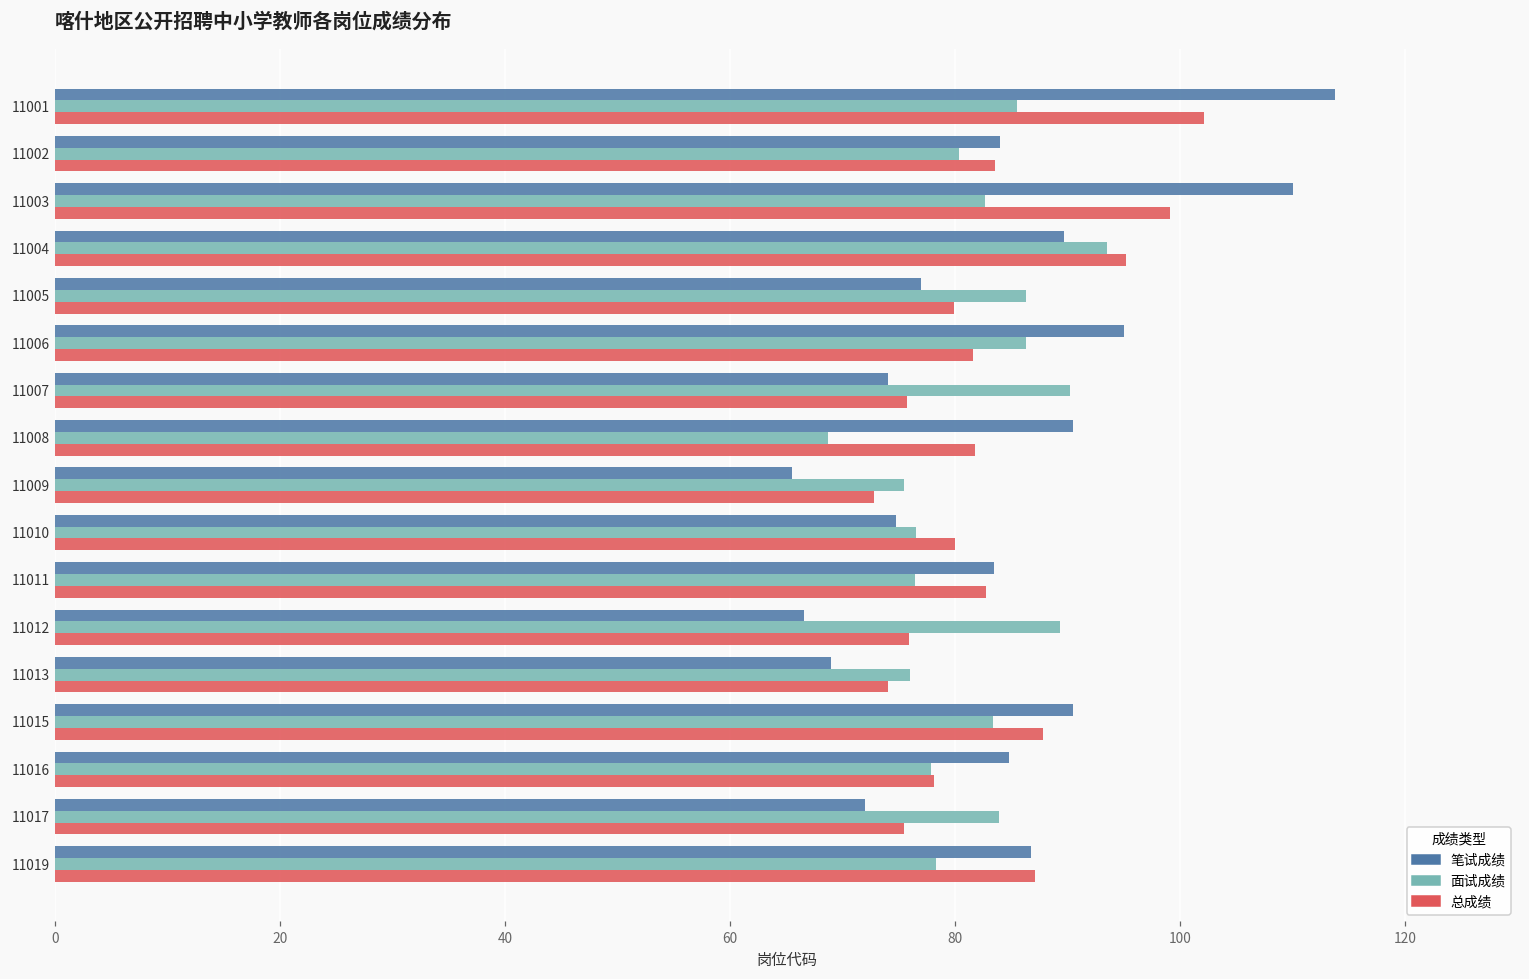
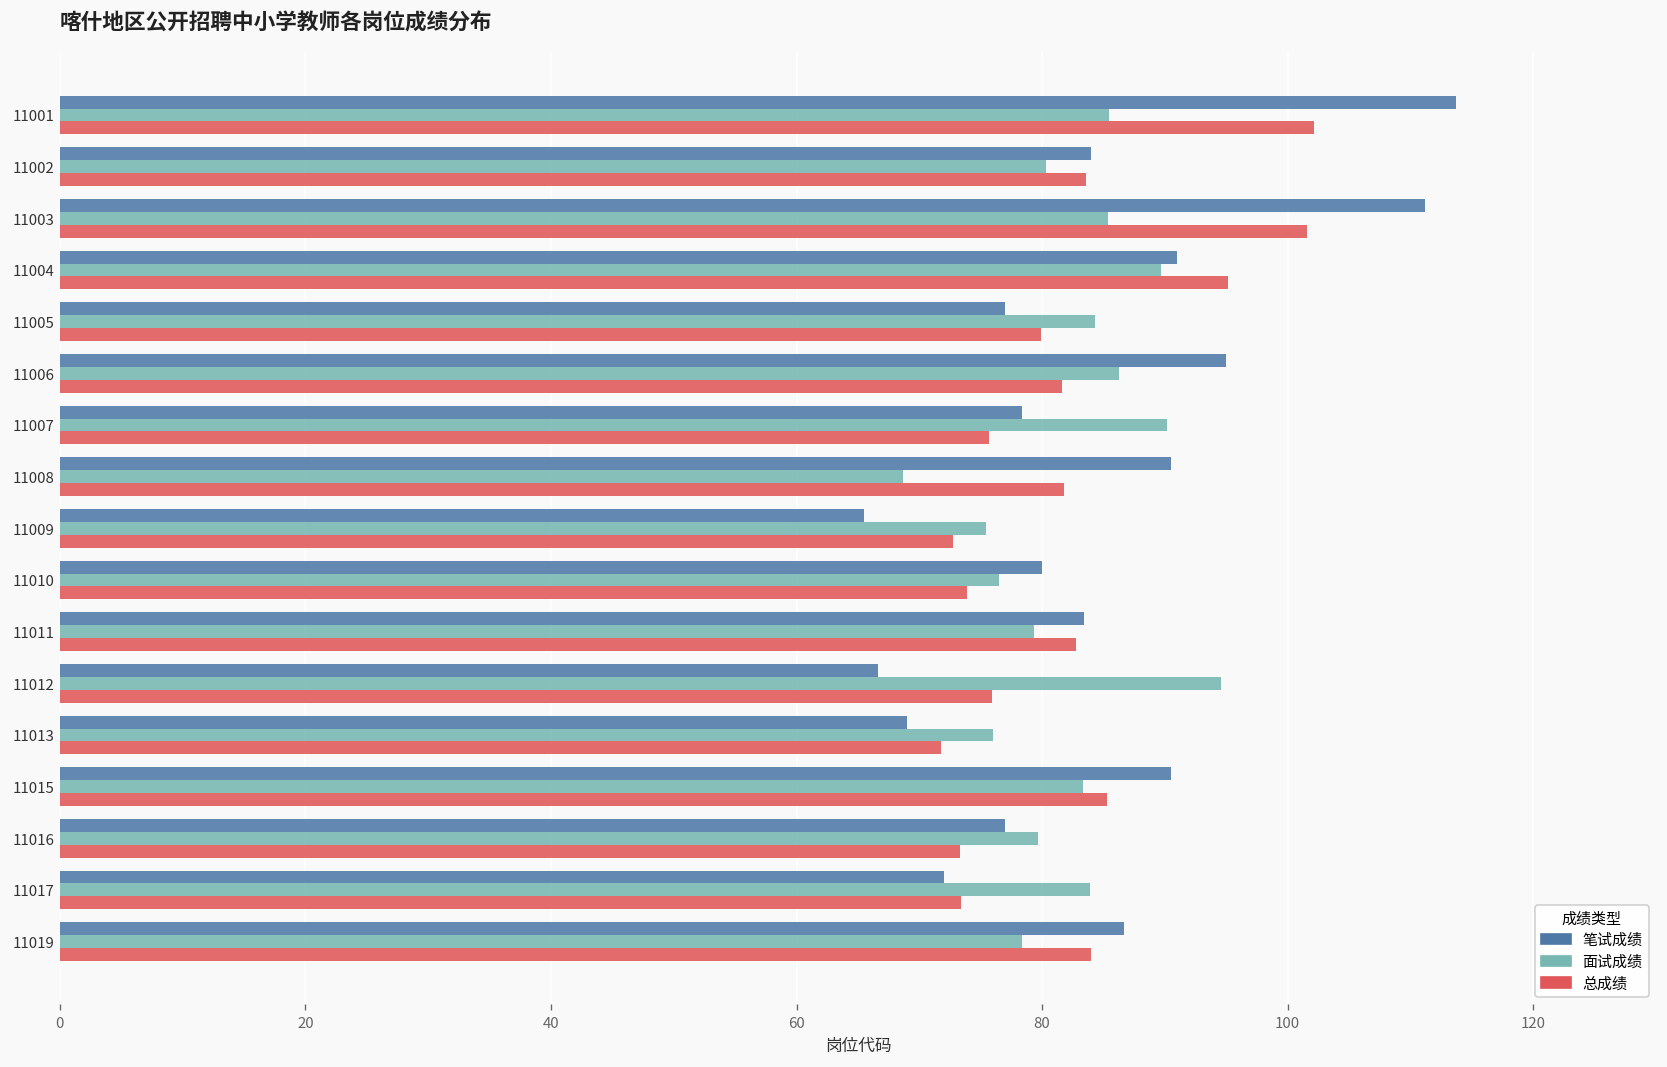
  {
    "笔试成绩": {
      "11001": 113.8,
      "11002": 84.0,
-     "11003": 110.0,
-     "11004": 89.7,
+     "11003": 111.2,
+     "11004": 91.0,
      "11005": 77.0,
      "11006": 95.0,
-     "11007": 74.0,
+     "11007": 78.4,
      "11008": 90.5,
      "11009": 65.5,
-     "11010": 74.7,
+     "11010": 80.0,
      "11011": 83.4,
      "11012": 66.6,
      "11013": 69.0,
      "11015": 90.5,
-     "11016": 84.8,
+     "11016": 77.0,
      "11017": 72.0,
      "11019": 86.7
    },
    "面试成绩": {
      "11001": 85.5,
      "11002": 80.3,
-     "11003": 82.7,
-     "11004": 93.5,
-     "11005": 86.3,
+     "11003": 85.4,
+     "11004": 89.7,
+     "11005": 84.3,
      "11006": 86.3,
      "11007": 90.2,
      "11008": 68.7,
      "11009": 75.4,
      "11010": 76.5,
-     "11011": 76.4,
-     "11012": 89.3,
+     "11011": 79.3,
+     "11012": 94.5,
      "11013": 76.0,
      "11015": 83.3,
-     "11016": 77.9,
+     "11016": 79.7,
      "11017": 83.9,
      "11019": 78.3
    },
    "总成绩": {
      "11001": 102.1,
      "11002": 83.5,
-     "11003": 99.1,
+     "11003": 101.6,
      "11004": 95.1,
      "11005": 79.9,
      "11006": 81.6,
      "11007": 75.7,
      "11008": 81.8,
      "11009": 72.8,
-     "11010": 80.0,
+     "11010": 73.9,
      "11011": 82.7,
      "11012": 75.9,
-     "11013": 74.0,
-     "11015": 87.8,
-     "11016": 78.1,
-     "11017": 75.5,
-     "11019": 87.1
+     "11013": 71.8,
+     "11015": 85.3,
+     "11016": 73.3,
+     "11017": 73.4,
+     "11019": 84.0
    }
  }
